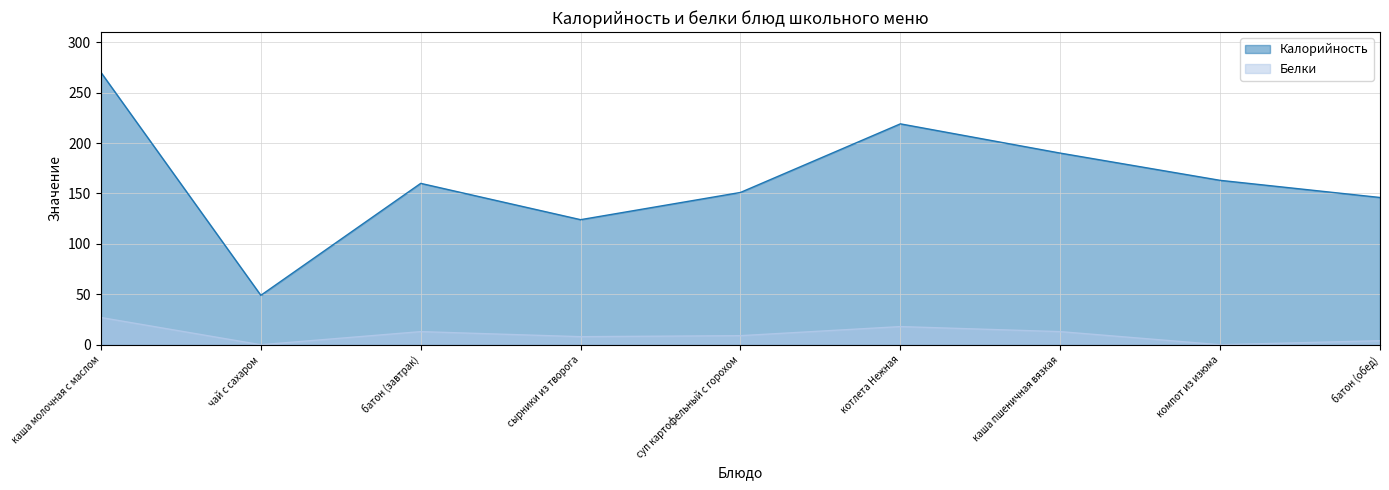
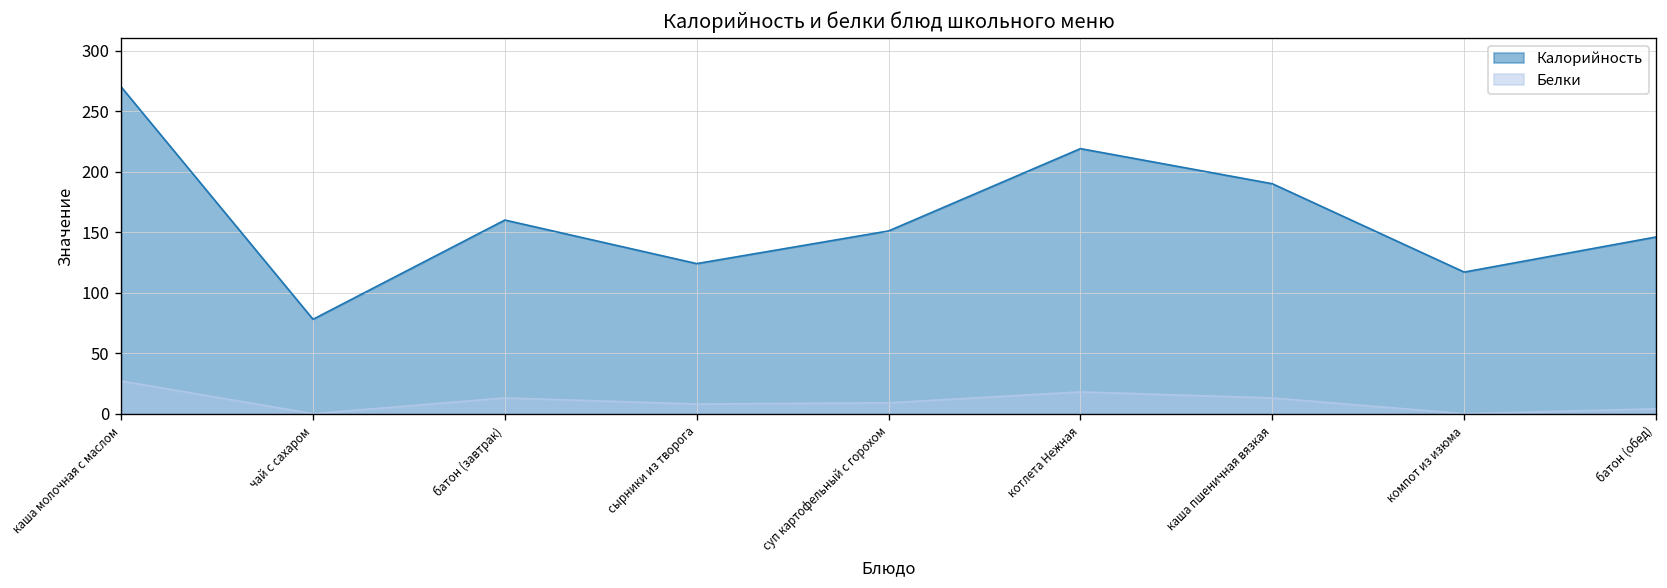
  {
    "Калорийность": {
      "каша молочная с маслом": 270,
-     "чай с сахаром": 49,
+     "чай с сахаром": 78,
      "батон (завтрак)": 160,
      "сырники из творога": 124,
      "суп картофельный с горохом": 151,
      "котлета Нежная": 219,
      "каша пшеничная вязкая": 190,
-     "компот из изюма": 163,
+     "компот из изюма": 117,
      "батон (обед)": 146
    },
    "Белки": {
      "каша молочная с маслом": 27,
      "чай с сахаром": 0,
      "батон (завтрак)": 13,
      "сырники из творога": 8,
      "суп картофельный с горохом": 9,
      "котлета Нежная": 18,
      "каша пшеничная вязкая": 13,
      "компот из изюма": 0,
      "батон (обед)": 4
    }
  }
